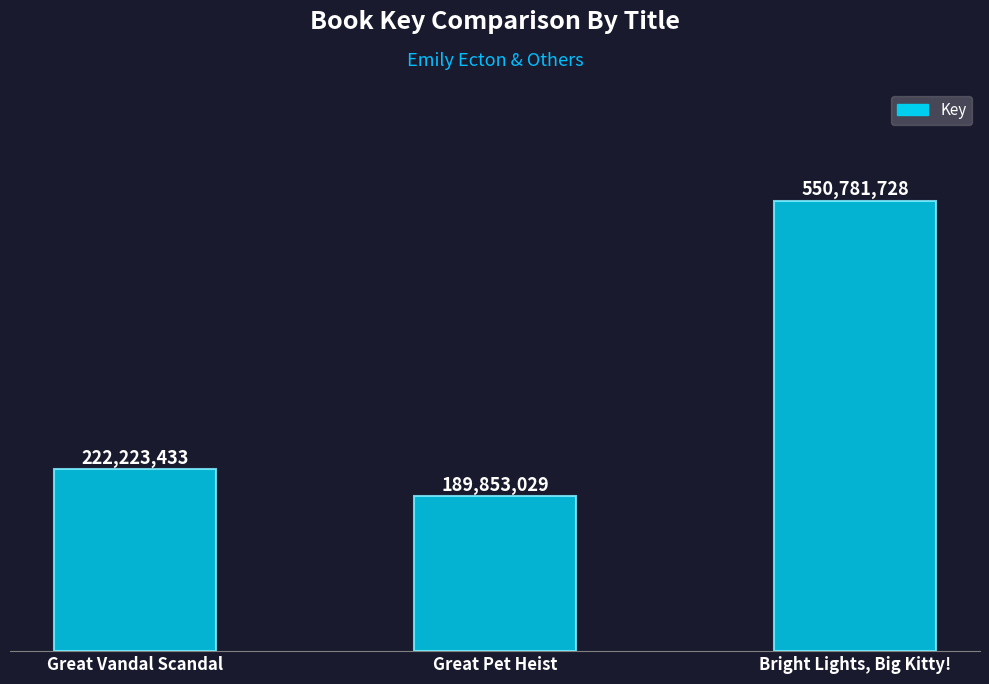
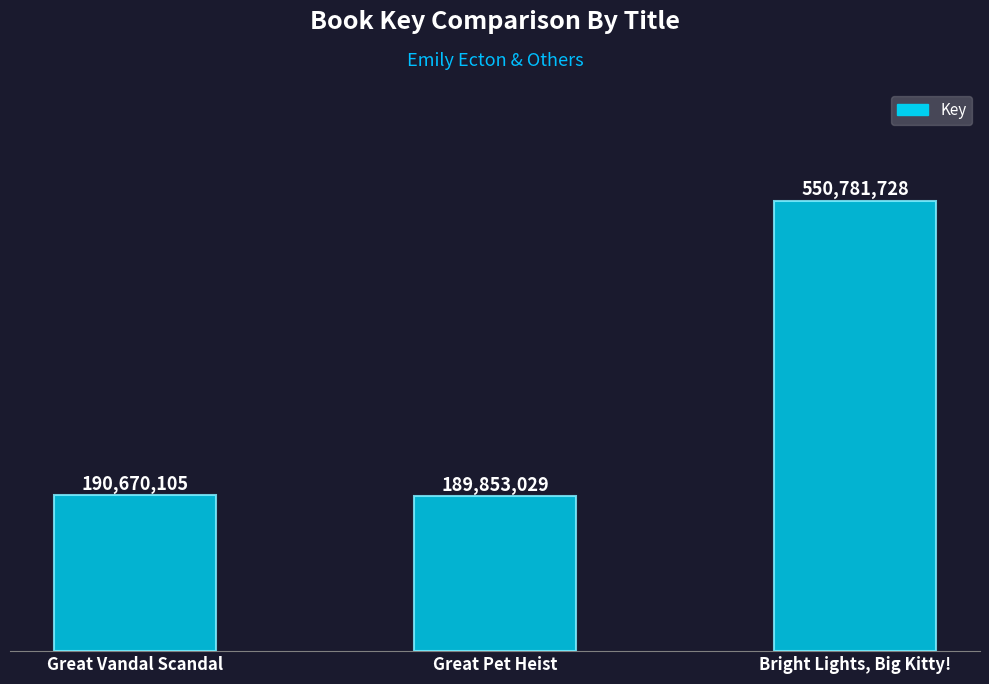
  {
-   "Great Vandal Scandal": "222,223,433",
+   "Great Vandal Scandal": "190,670,105",
    "Great Pet Heist": "189,853,029",
    "Bright Lights, Big Kitty!": "550,781,728"
  }
